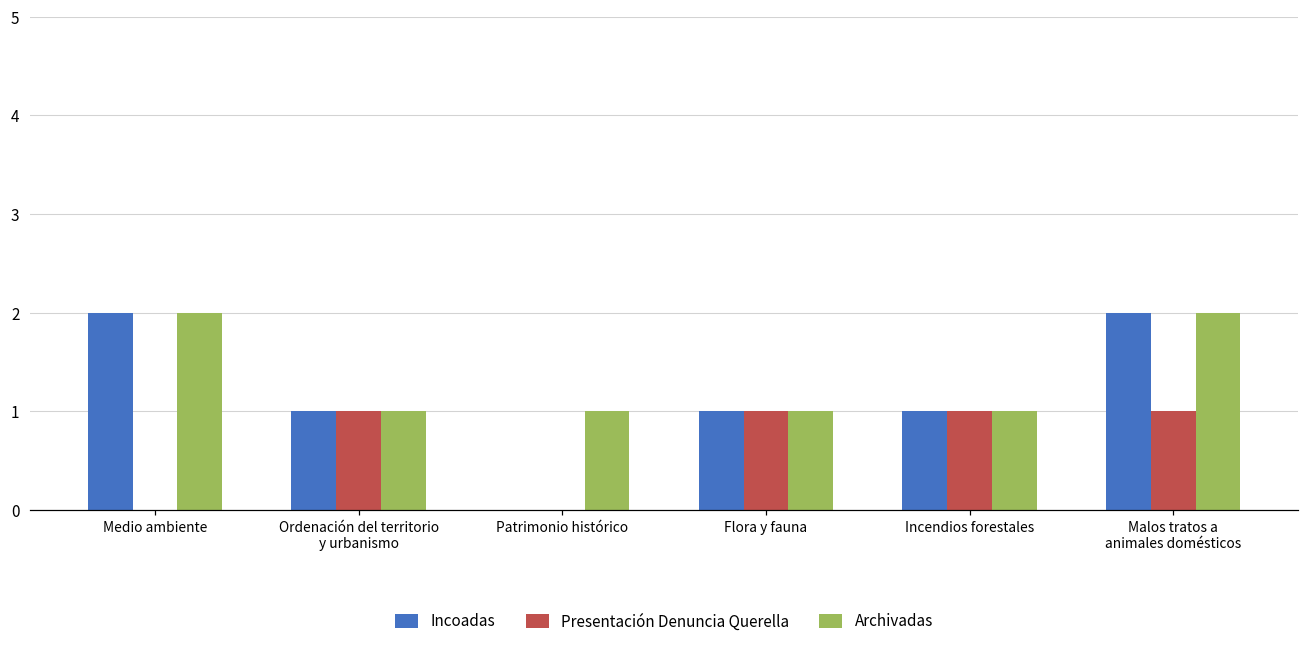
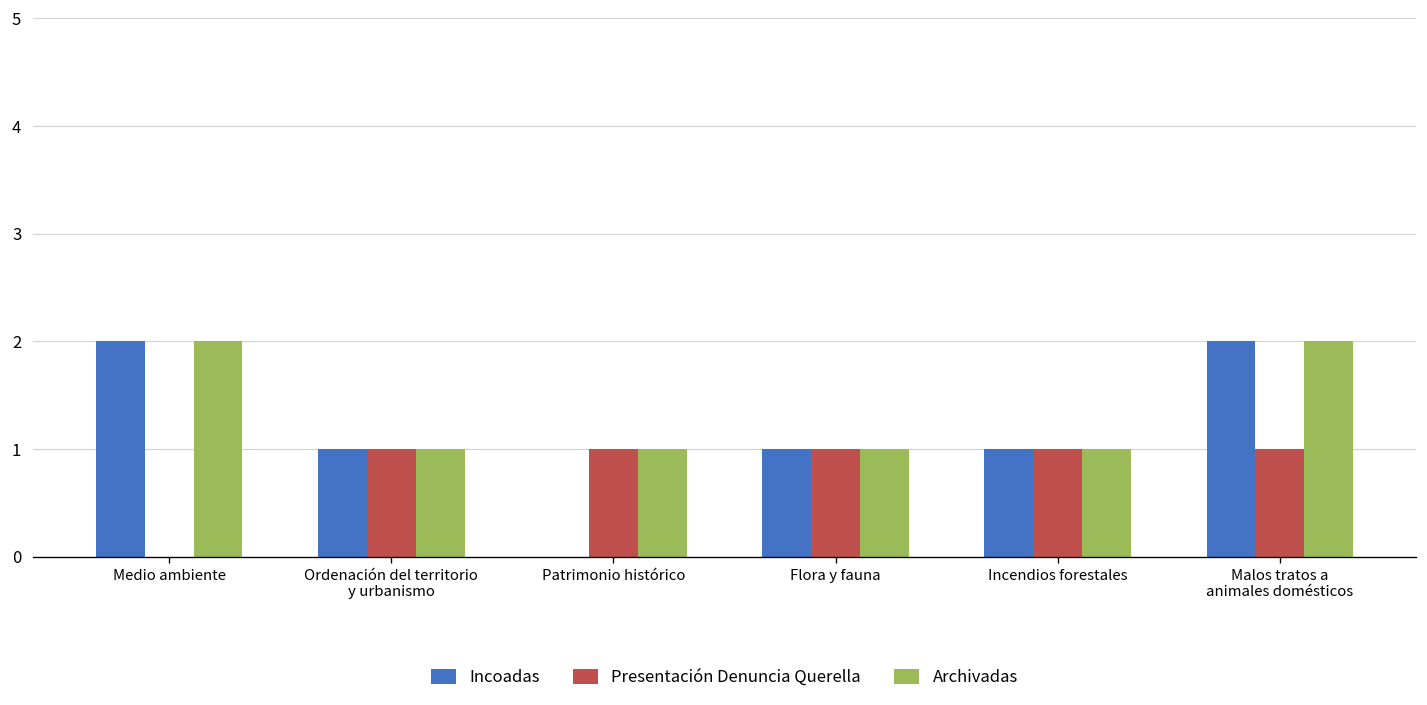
  {
    "Incoadas": {
      "Medio ambiente": 2,
      "Ordenación del territorio y urbanismo": 1,
      "Patrimonio histórico": 0,
      "Flora y fauna": 1,
      "Incendios forestales": 1,
      "Malos tratos a animales domésticos": 2
    },
    "Presentación Denuncia Querella": {
      "Medio ambiente": 0,
      "Ordenación del territorio y urbanismo": 1,
-     "Patrimonio histórico": 0,
+     "Patrimonio histórico": 1,
      "Flora y fauna": 1,
      "Incendios forestales": 1,
      "Malos tratos a animales domésticos": 1
    },
    "Archivadas": {
      "Medio ambiente": 2,
      "Ordenación del territorio y urbanismo": 1,
      "Patrimonio histórico": 1,
      "Flora y fauna": 1,
      "Incendios forestales": 1,
      "Malos tratos a animales domésticos": 2
    }
  }
